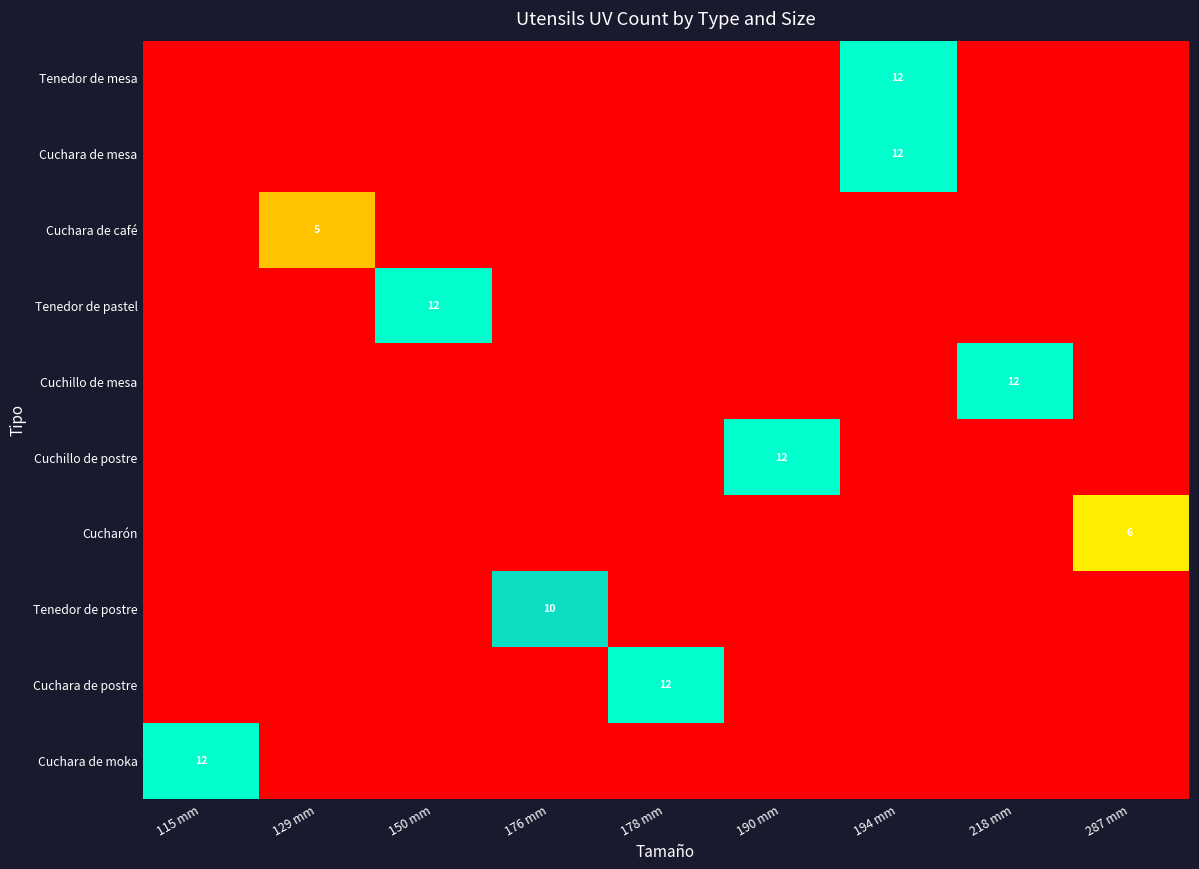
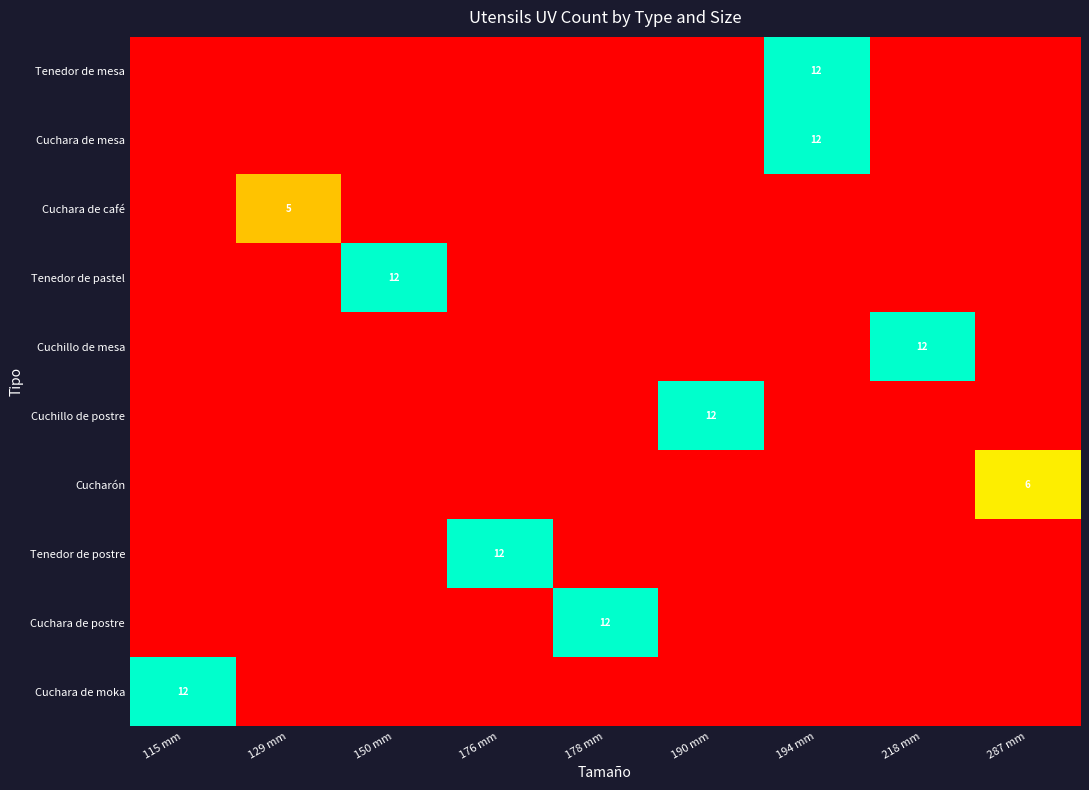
  {
    "Tenedor de mesa": {
      "194 mm": 12
    },
    "Cuchara de mesa": {
      "194 mm": 12
    },
    "Cuchara de café": {
      "129 mm": 5
    },
    "Tenedor de pastel": {
      "150 mm": 12
    },
    "Cuchillo de mesa": {
      "218 mm": 12
    },
    "Cuchillo de postre": {
      "190 mm": 12
    },
    "Cucharón": {
      "287 mm": 6
    },
    "Tenedor de postre": {
-     "176 mm": 10
+     "176 mm": 12
    },
    "Cuchara de postre": {
      "178 mm": 12
    },
    "Cuchara de moka": {
      "115 mm": 12
    }
  }
